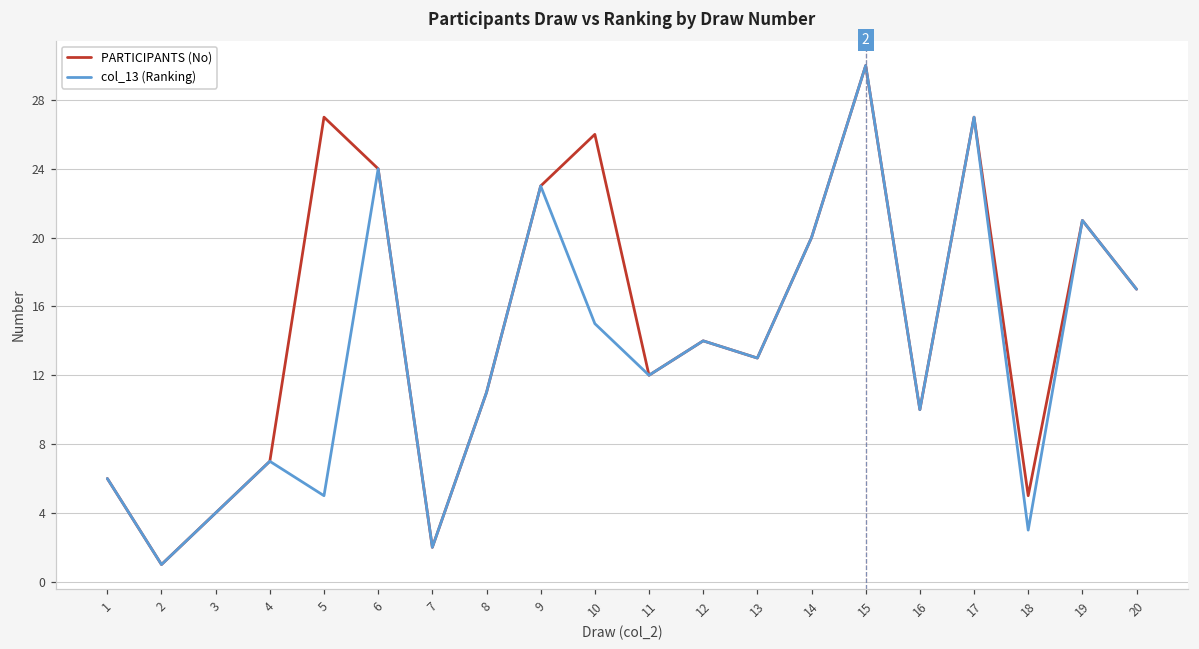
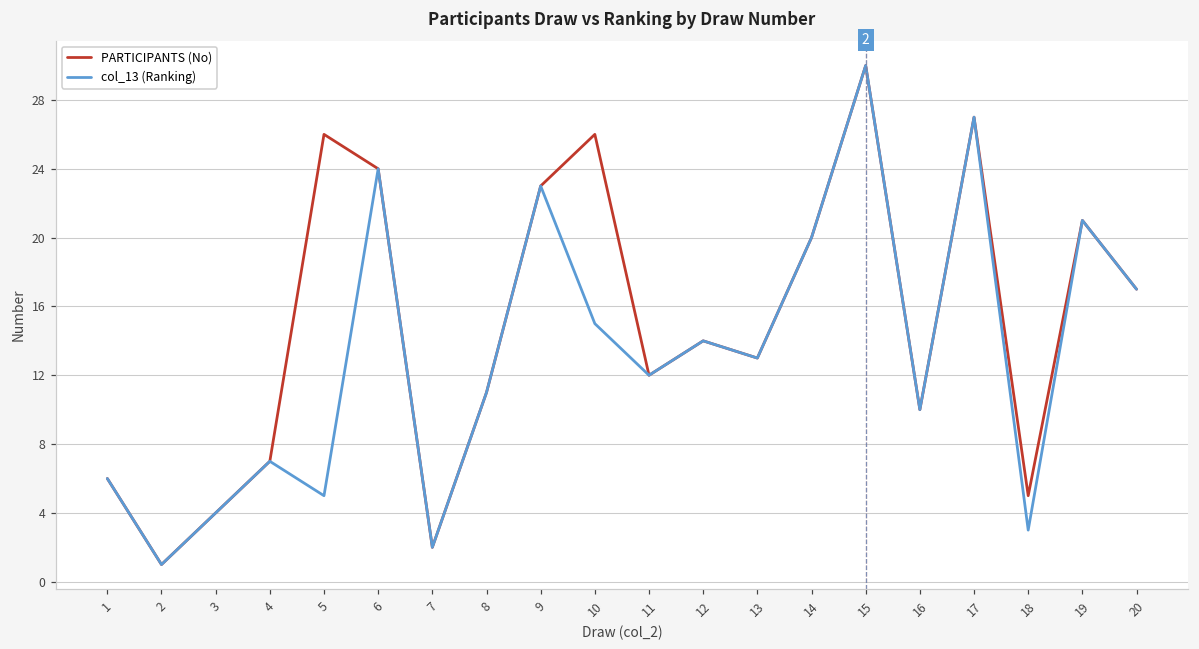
  {
    "PARTICIPANTS (No)": {
-     "5": 27,
+     "5": 26,
      "10": 26,
      "18": 5
    },
    "col_13 (Ranking)": {
      "5": 5,
      "10": 15,
      "18": 3
    }
  }
